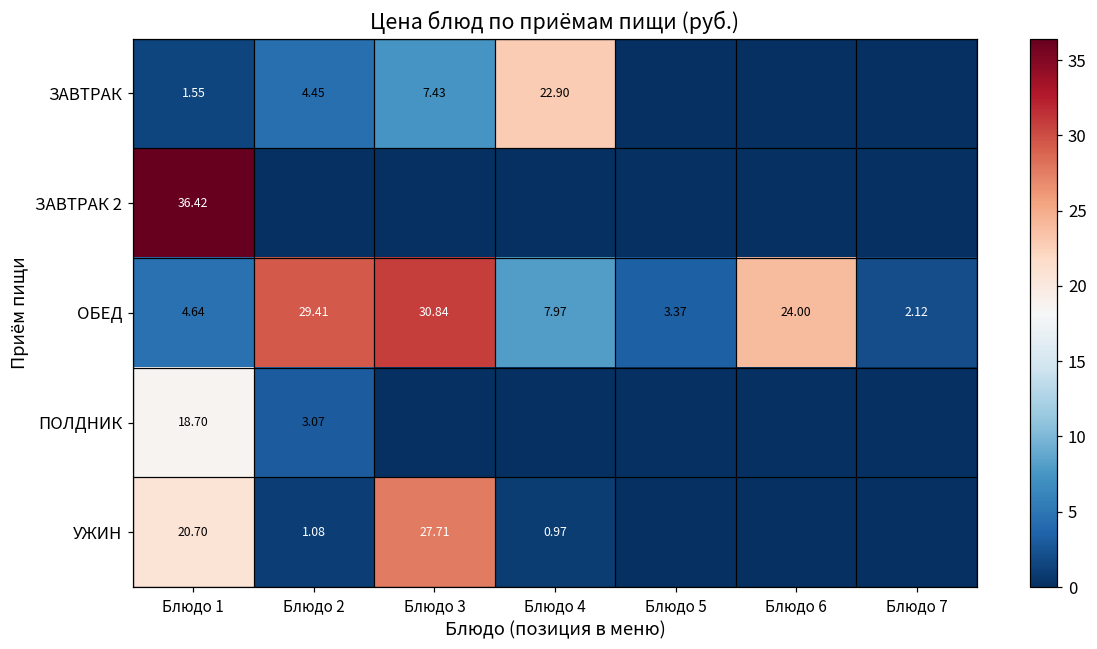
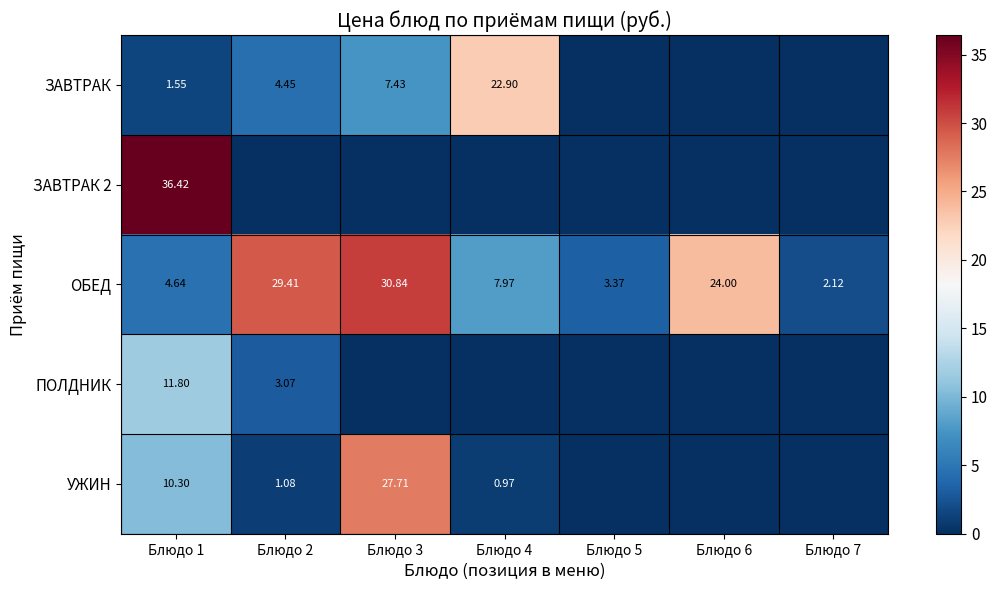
  {
    "ЗАВТРАК": {
      "Блюдо 1": 1.55,
      "Блюдо 2": 4.45,
      "Блюдо 3": 7.43,
      "Блюдо 4": 22.90
    },
    "ЗАВТРАК 2": {
      "Блюдо 1": 36.42
    },
    "ОБЕД": {
      "Блюдо 1": 4.64,
      "Блюдо 2": 29.41,
      "Блюдо 3": 30.84,
      "Блюдо 4": 7.97,
      "Блюдо 5": 3.37,
      "Блюдо 6": 24.00,
      "Блюдо 7": 2.12
    },
    "ПОЛДНИК": {
-     "Блюдо 1": 18.70,
+     "Блюдо 1": 11.80,
      "Блюдо 2": 3.07
    },
    "УЖИН": {
-     "Блюдо 1": 20.70,
+     "Блюдо 1": 10.30,
      "Блюдо 2": 1.08,
      "Блюдо 3": 27.71,
      "Блюдо 4": 0.97
    }
  }
